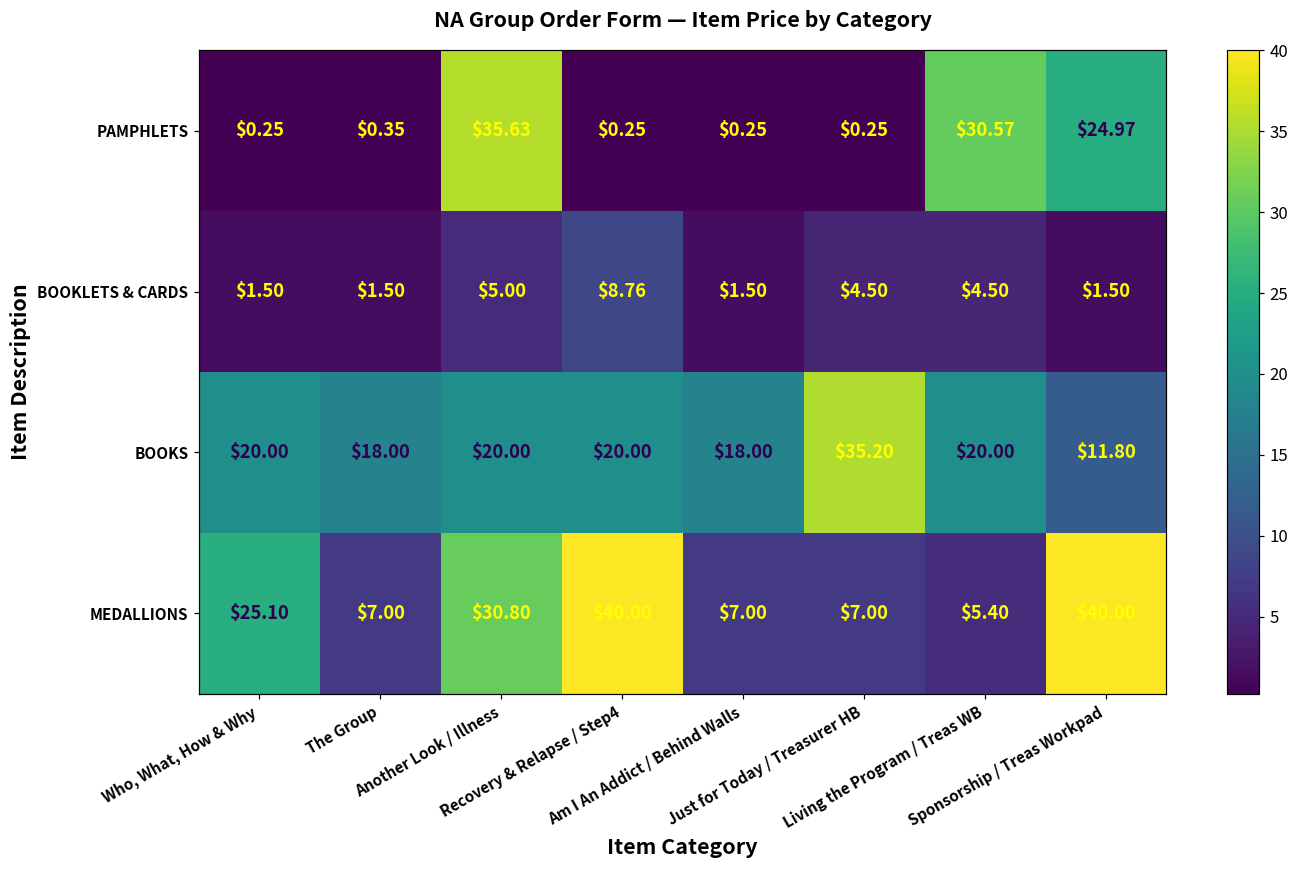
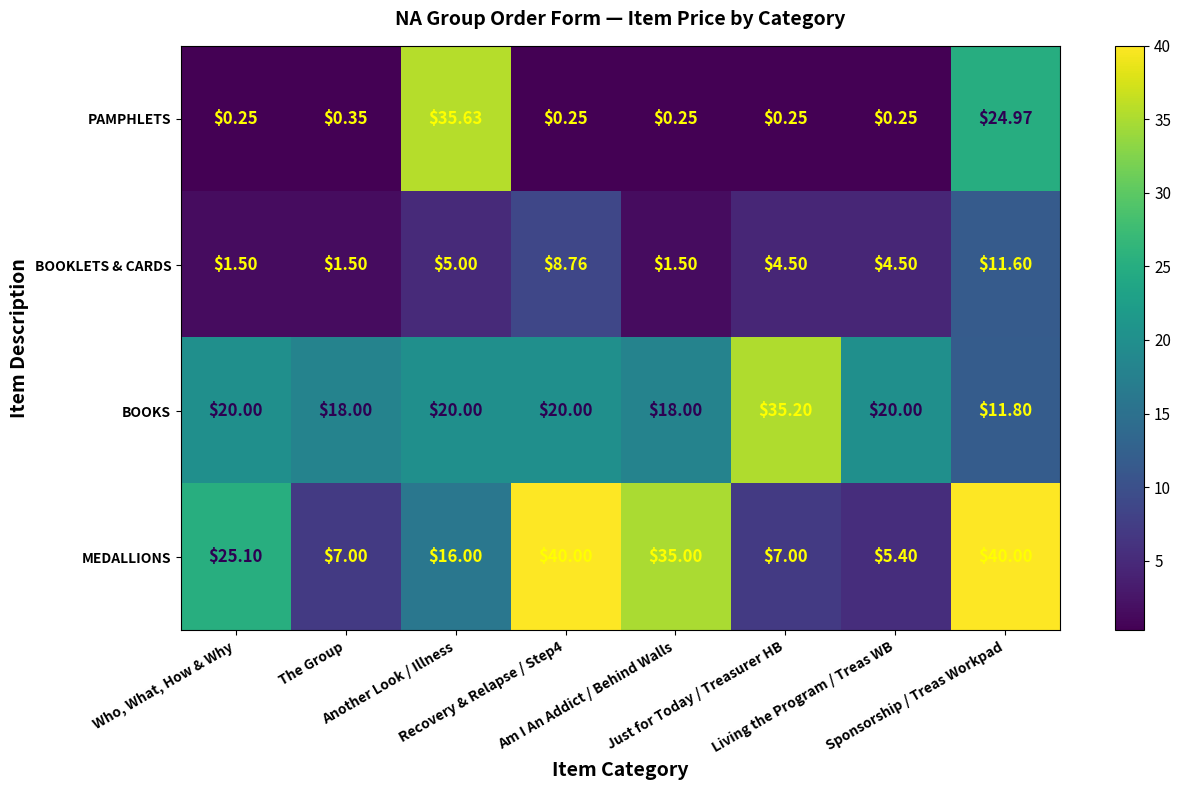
  {
    "PAMPHLETS": {
      "Who, What, How & Why": "$0.25",
      "The Group": "$0.35",
      "Another Look / Illness": "$35.63",
      "Recovery & Relapse / Step4": "$0.25",
      "Am I An Addict / Behind Walls": "$0.25",
      "Just for Today / Treasurer HB": "$0.25",
-     "Living the Program / Treas WB": "$30.57",
+     "Living the Program / Treas WB": "$0.25",
      "Sponsorship / Treas Workpad": "$24.97"
    },
    "BOOKLETS & CARDS": {
      "Who, What, How & Why": "$1.50",
      "The Group": "$1.50",
      "Another Look / Illness": "$5.00",
      "Recovery & Relapse / Step4": "$8.76",
      "Am I An Addict / Behind Walls": "$1.50",
      "Just for Today / Treasurer HB": "$4.50",
      "Living the Program / Treas WB": "$4.50",
-     "Sponsorship / Treas Workpad": "$1.50"
+     "Sponsorship / Treas Workpad": "$11.60"
    },
    "BOOKS": {
      "Who, What, How & Why": "$20.00",
      "The Group": "$18.00",
      "Another Look / Illness": "$20.00",
      "Recovery & Relapse / Step4": "$20.00",
      "Am I An Addict / Behind Walls": "$18.00",
      "Just for Today / Treasurer HB": "$35.20",
      "Living the Program / Treas WB": "$20.00",
      "Sponsorship / Treas Workpad": "$11.80"
    },
    "MEDALLIONS": {
      "Who, What, How & Why": "$25.10",
      "The Group": "$7.00",
-     "Another Look / Illness": "$30.80",
-     "Am I An Addict / Behind Walls": "$7.00",
+     "Another Look / Illness": "$16.00",
+     "Am I An Addict / Behind Walls": "$35.00",
      "Just for Today / Treasurer HB": "$7.00",
      "Living the Program / Treas WB": "$5.40"
    }
  }
